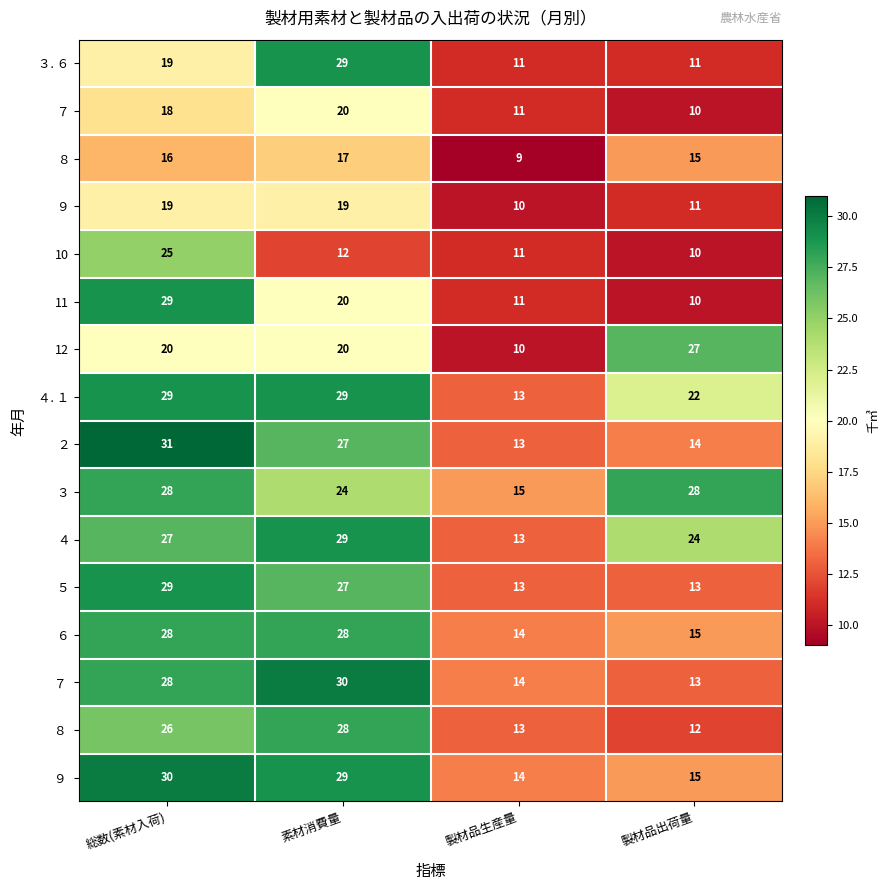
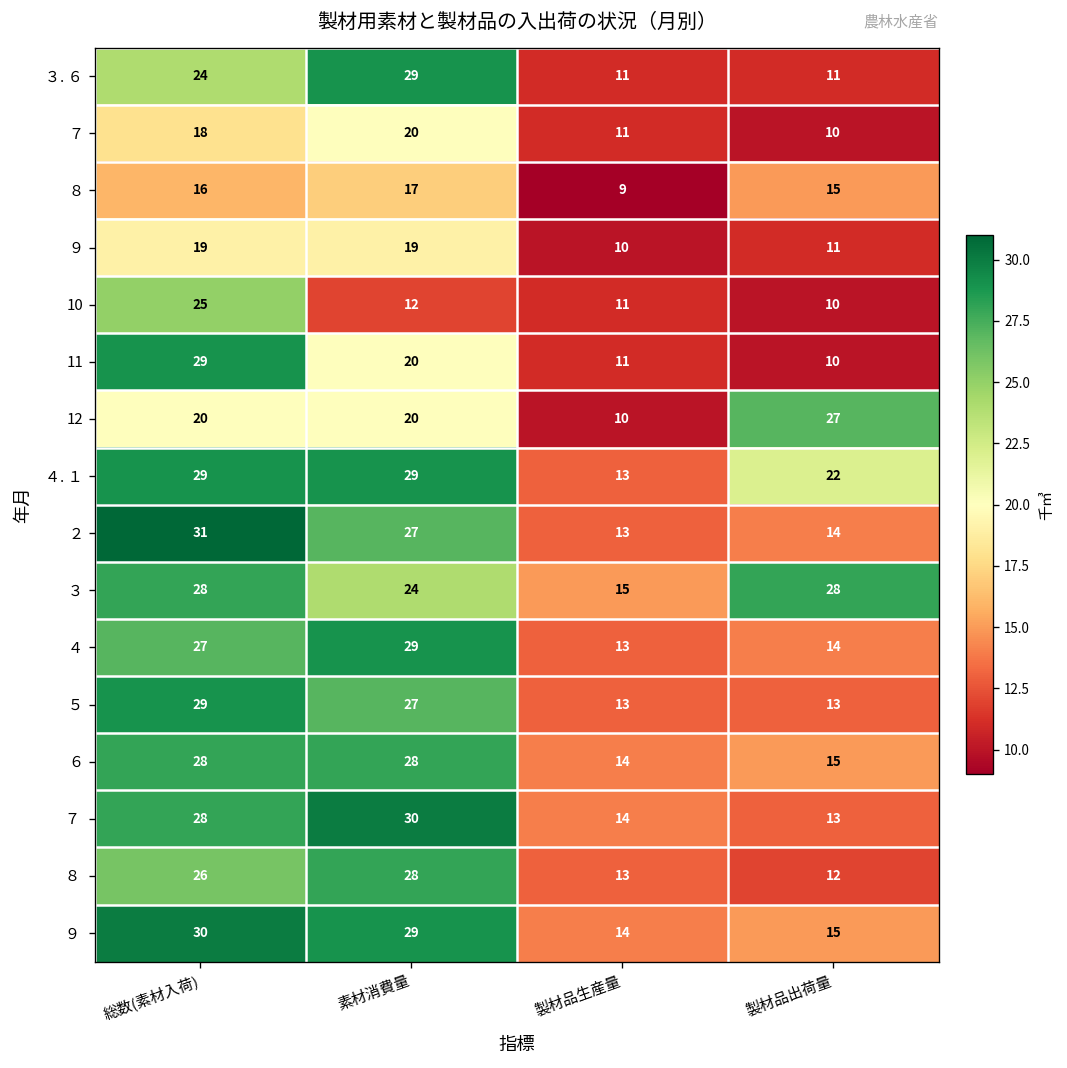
  {
    "３. ６": {
-     "総数(素材入荷)": 19,
+     "総数(素材入荷)": 24,
      "素材消費量": 29,
      "製材品生産量": 11,
      "製材品出荷量": 11
    },
    "10": {
      "総数(素材入荷)": 25,
      "素材消費量": 12,
      "製材品生産量": 11,
      "製材品出荷量": 10
    },
    "11": {
      "総数(素材入荷)": 29,
      "素材消費量": 20,
      "製材品生産量": 11,
      "製材品出荷量": 10
    },
    "12": {
      "総数(素材入荷)": 20,
      "素材消費量": 20,
      "製材品生産量": 10,
      "製材品出荷量": 27
    },
    "４. １": {
      "総数(素材入荷)": 29,
      "素材消費量": 29,
      "製材品生産量": 13,
      "製材品出荷量": 22
    },
    "２": {
      "総数(素材入荷)": 31,
      "素材消費量": 27,
      "製材品生産量": 13,
      "製材品出荷量": 14
    },
    "３": {
      "総数(素材入荷)": 28,
      "素材消費量": 24,
      "製材品生産量": 15,
      "製材品出荷量": 28
    },
    "４": {
      "総数(素材入荷)": 27,
      "素材消費量": 29,
      "製材品生産量": 13,
-     "製材品出荷量": 24
+     "製材品出荷量": 14
    },
    "５": {
      "総数(素材入荷)": 29,
      "素材消費量": 27,
      "製材品生産量": 13,
      "製材品出荷量": 13
    },
    "６": {
      "総数(素材入荷)": 28,
      "素材消費量": 28,
      "製材品生産量": 14,
      "製材品出荷量": 15
    }
  }
